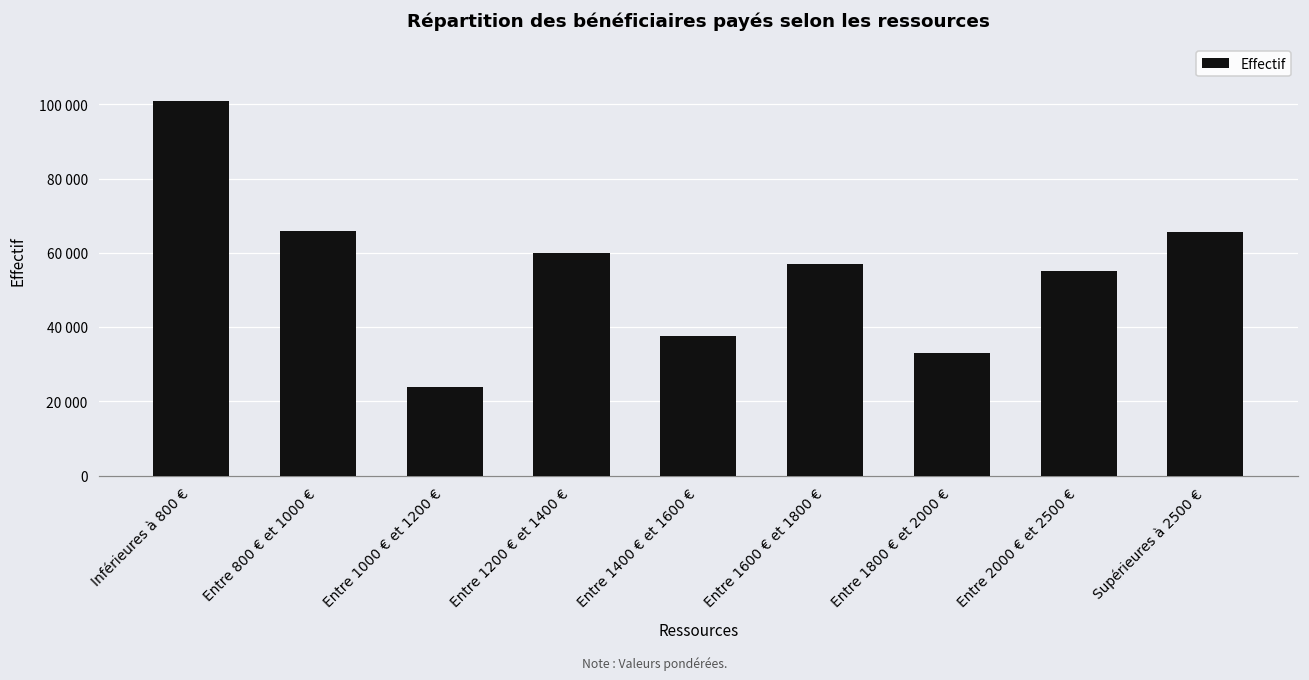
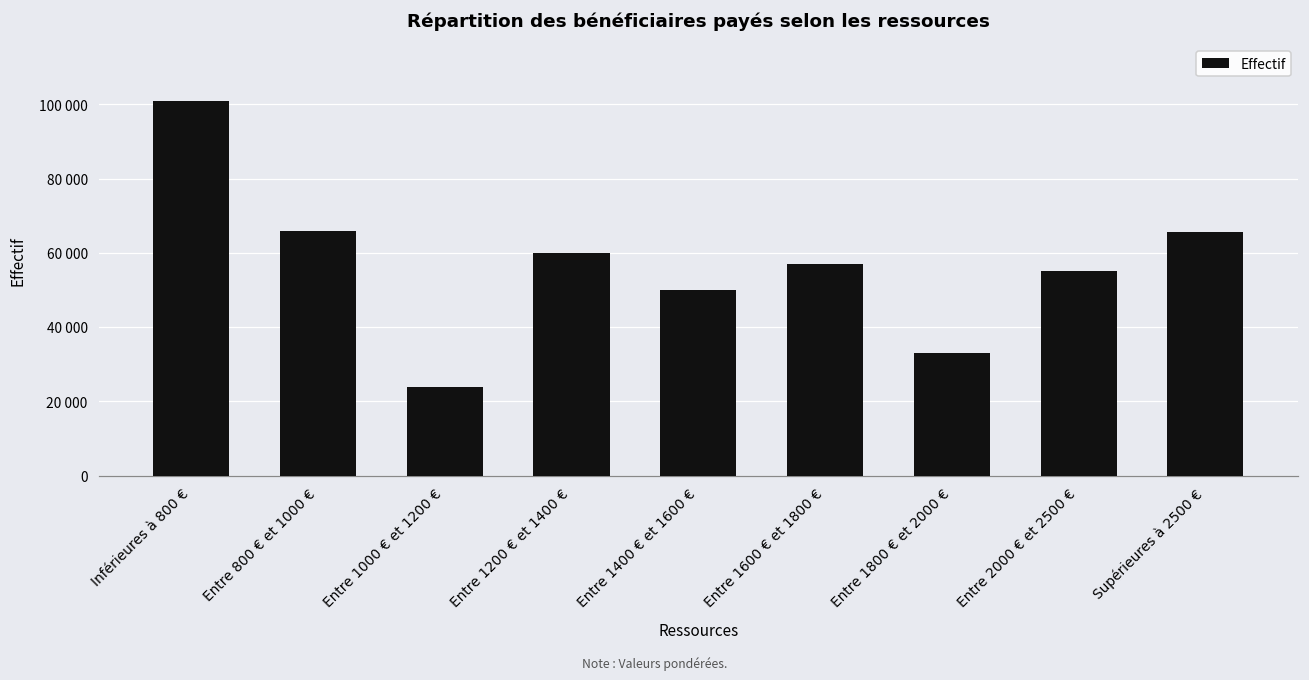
  {
    "Inférieures à 800 €": 101000,
    "Entre 800 € et 1000 €": 66000,
    "Entre 1000 € et 1200 €": 24000,
    "Entre 1200 € et 1400 €": 60000,
-   "Entre 1400 € et 1600 €": 37000,
+   "Entre 1400 € et 1600 €": 50000,
    "Entre 1600 € et 1800 €": 57000,
    "Entre 1800 € et 2000 €": 33000,
    "Entre 2000 € et 2500 €": 55000,
    "Supérieures à 2500 €": 66000
  }
